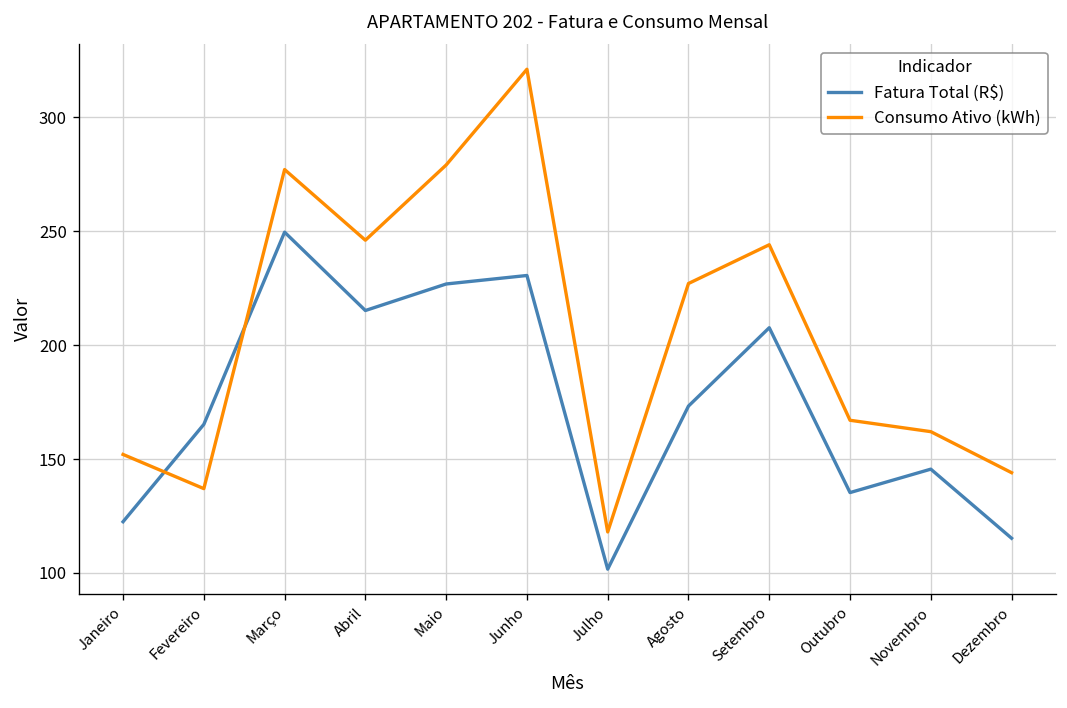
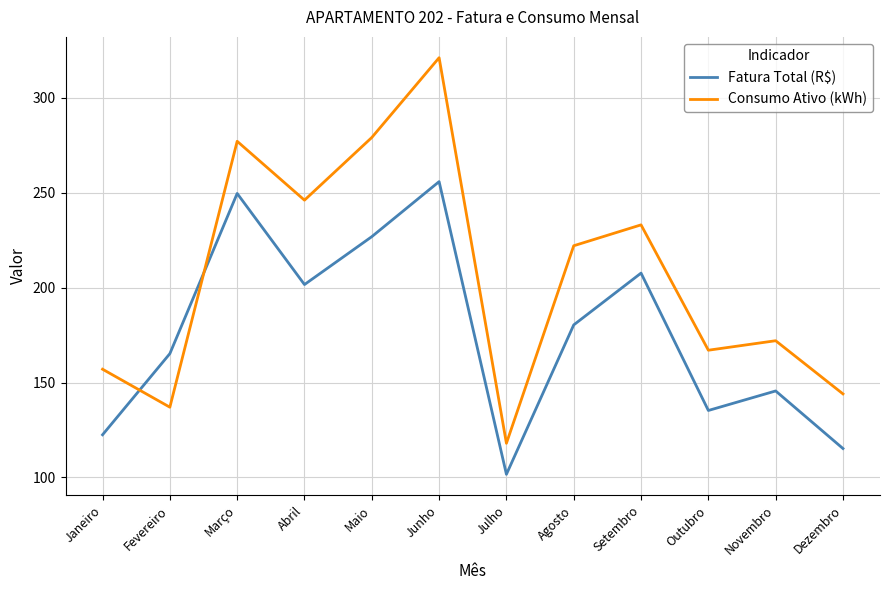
  {
    "Fatura Total (R$)": {
      "Janeiro": 122,
      "Fevereiro": 165,
      "Março": 250,
-     "Abril": 215,
+     "Abril": 202,
      "Maio": 227,
-     "Junho": 231,
+     "Junho": 256,
      "Julho": 102,
-     "Agosto": 173,
+     "Agosto": 180,
      "Setembro": 208,
      "Outubro": 135,
      "Novembro": 146,
      "Dezembro": 115
    },
    "Consumo Ativo (kWh)": {
-     "Janeiro": 152,
+     "Janeiro": 157,
      "Fevereiro": 137,
      "Março": 277,
      "Abril": 246,
      "Maio": 279,
      "Junho": 321,
      "Julho": 118,
-     "Agosto": 227,
-     "Setembro": 244,
+     "Agosto": 222,
+     "Setembro": 233,
      "Outubro": 167,
-     "Novembro": 162,
+     "Novembro": 172,
      "Dezembro": 144
    }
  }
